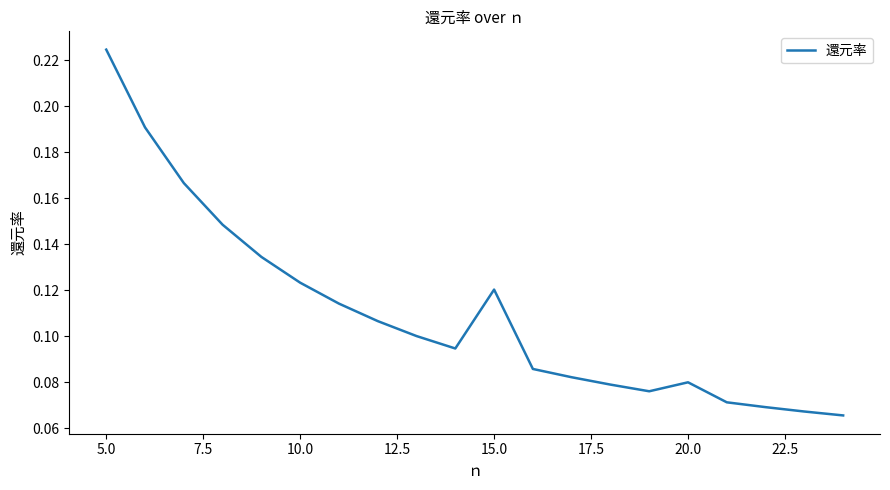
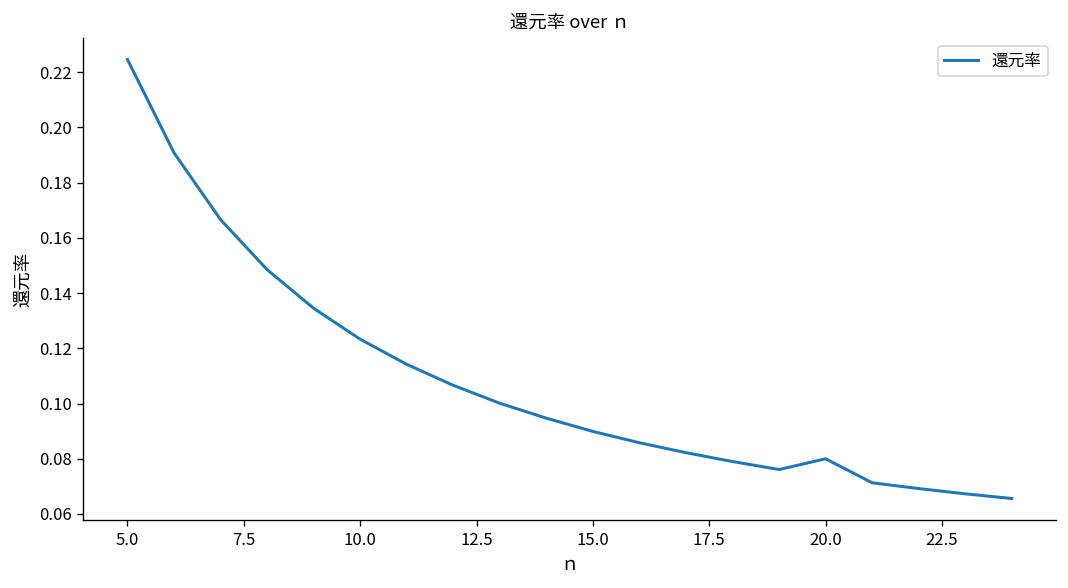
  {
    "5.0": 0.225,
    "10.0": 0.123,
-   "15.0": 0.120,
+   "15.0": 0.090,
    "20.0": 0.080
  }
